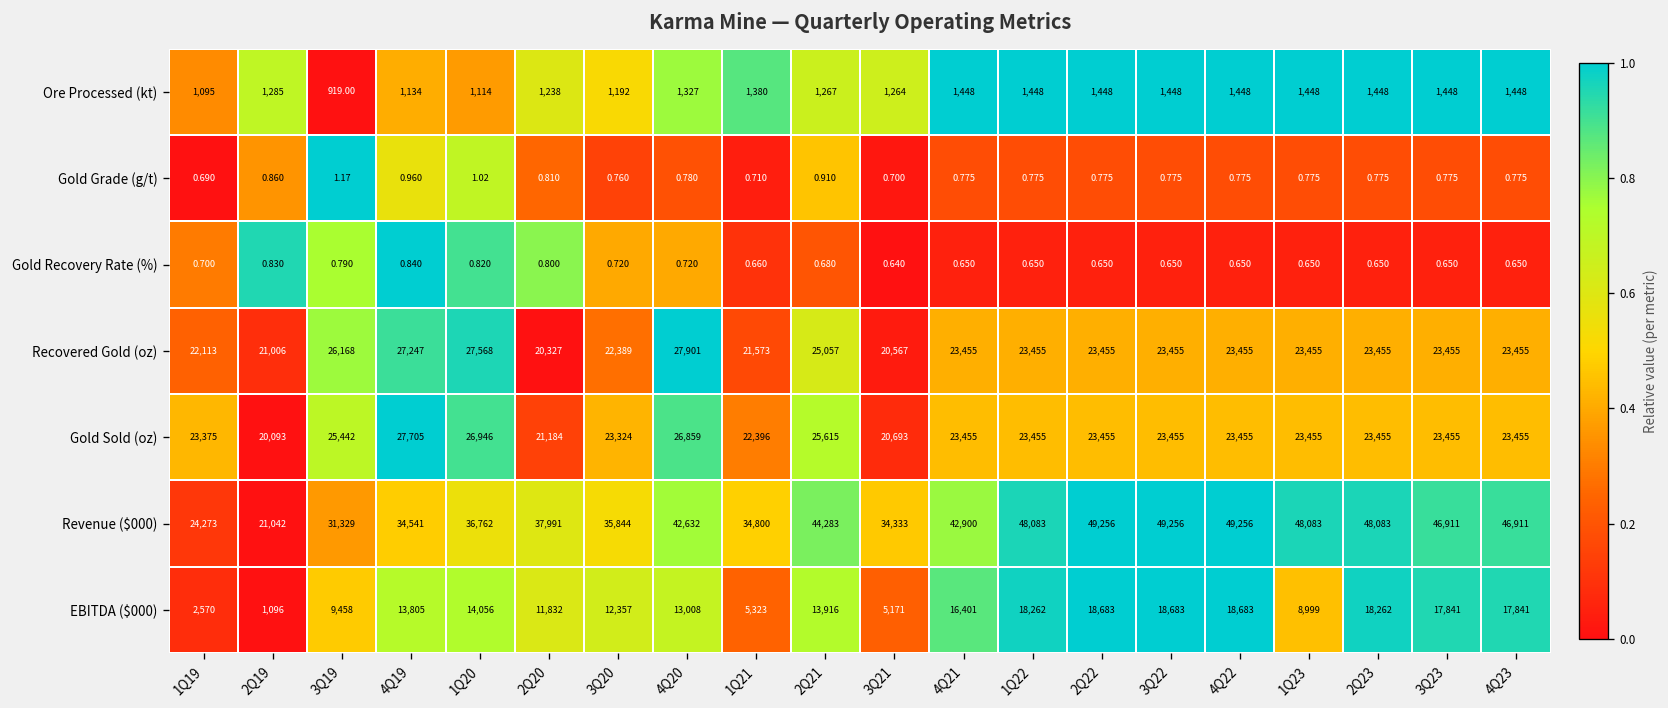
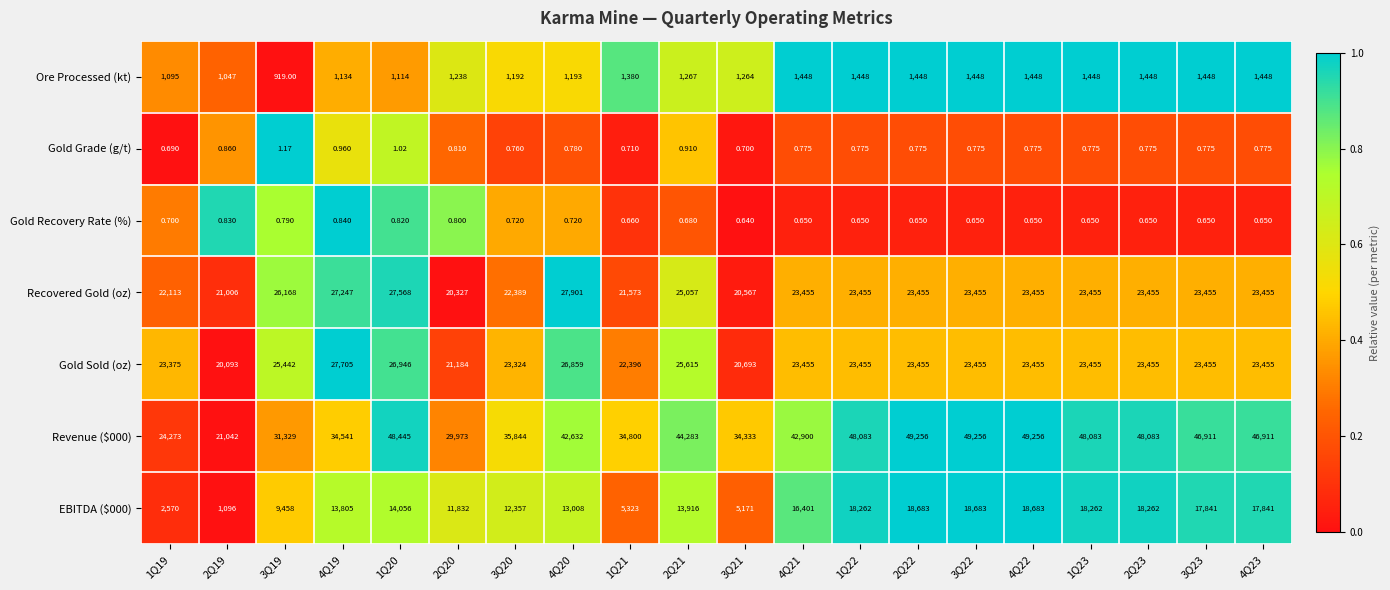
  {
    "Ore Processed (kt)": {
      "1Q19": "1,095",
-     "2Q19": "1,285",
+     "2Q19": "1,047",
      "3Q19": "919.00",
      "4Q19": "1,134",
      "1Q20": "1,114",
      "2Q20": "1,238",
      "3Q20": "1,192",
-     "4Q20": "1,327",
+     "4Q20": "1,193",
      "1Q21": "1,380",
      "2Q21": "1,267",
      "3Q21": "1,264",
      "4Q21": "1,448",
      "1Q22": "1,448",
      "2Q22": "1,448",
      "3Q22": "1,448",
      "4Q22": "1,448",
      "1Q23": "1,448",
      "2Q23": "1,448",
      "3Q23": "1,448",
      "4Q23": "1,448"
    },
    "Gold Grade (g/t)": {
      "1Q19": "0.690",
      "2Q19": "0.860",
      "3Q19": "1.17",
      "4Q19": "0.960",
      "1Q20": "1.02",
      "2Q20": "0.810",
      "3Q20": "0.760",
      "4Q20": "0.780",
      "1Q21": "0.710",
      "2Q21": "0.910",
      "3Q21": "0.700",
      "4Q21": "0.775",
      "1Q22": "0.775",
      "2Q22": "0.775",
      "3Q22": "0.775",
      "4Q22": "0.775",
      "1Q23": "0.775",
      "2Q23": "0.775",
      "3Q23": "0.775",
      "4Q23": "0.775"
    },
    "Gold Recovery Rate (%)": {
      "1Q19": "0.700",
      "2Q19": "0.830",
      "3Q19": "0.790",
      "4Q19": "0.840",
      "1Q20": "0.820",
      "2Q20": "0.800",
      "3Q20": "0.720",
      "4Q20": "0.720",
      "1Q21": "0.660",
      "2Q21": "0.680",
      "3Q21": "0.640",
      "4Q21": "0.650",
      "1Q22": "0.650",
      "2Q22": "0.650",
      "3Q22": "0.650",
      "4Q22": "0.650",
      "1Q23": "0.650",
      "2Q23": "0.650",
      "3Q23": "0.650",
      "4Q23": "0.650"
    },
    "Recovered Gold (oz)": {
      "1Q19": "22,113",
      "2Q19": "21,006",
      "3Q19": "26,168",
      "4Q19": "27,247",
      "1Q20": "27,568",
      "2Q20": "20,327",
      "3Q20": "22,389",
      "4Q20": "27,901",
      "1Q21": "21,573",
      "2Q21": "25,057",
      "3Q21": "20,567",
      "4Q21": "23,455",
      "1Q22": "23,455",
      "2Q22": "23,455",
      "3Q22": "23,455",
      "4Q22": "23,455",
      "1Q23": "23,455",
      "2Q23": "23,455",
      "3Q23": "23,455",
      "4Q23": "23,455"
    },
    "Gold Sold (oz)": {
      "1Q19": "23,375",
      "2Q19": "20,093",
      "3Q19": "25,442",
      "4Q19": "27,705",
      "1Q20": "26,946",
      "2Q20": "21,184",
      "3Q20": "23,324",
      "4Q20": "26,859",
      "1Q21": "22,396",
      "2Q21": "25,615",
      "3Q21": "20,693",
      "4Q21": "23,455",
      "1Q22": "23,455",
      "2Q22": "23,455",
      "3Q22": "23,455",
      "4Q22": "23,455",
      "1Q23": "23,455",
      "2Q23": "23,455",
      "3Q23": "23,455",
      "4Q23": "23,455"
    },
    "Revenue ($000)": {
      "1Q19": "24,273",
      "2Q19": "21,042",
      "3Q19": "31,329",
      "4Q19": "34,541",
-     "1Q20": "36,762",
-     "2Q20": "37,991",
+     "1Q20": "48,445",
+     "2Q20": "29,973",
      "3Q20": "35,844",
      "4Q20": "42,632",
      "1Q21": "34,800",
      "2Q21": "44,283",
      "3Q21": "34,333",
      "4Q21": "42,900",
      "1Q22": "48,083",
      "2Q22": "49,256",
      "3Q22": "49,256",
      "4Q22": "49,256",
      "1Q23": "48,083",
      "2Q23": "48,083",
      "3Q23": "46,911",
      "4Q23": "46,911"
    },
    "EBITDA ($000)": {
      "1Q19": "2,570",
      "2Q19": "1,096",
      "3Q19": "9,458",
      "4Q19": "13,805",
      "1Q20": "14,056",
      "2Q20": "11,832",
      "3Q20": "12,357",
      "4Q20": "13,008",
      "1Q21": "5,323",
      "2Q21": "13,916",
      "3Q21": "5,171",
      "4Q21": "16,401",
      "1Q22": "18,262",
      "2Q22": "18,683",
      "3Q22": "18,683",
      "4Q22": "18,683",
-     "1Q23": "8,999",
+     "1Q23": "18,262",
      "2Q23": "18,262",
      "3Q23": "17,841",
      "4Q23": "17,841"
    }
  }
